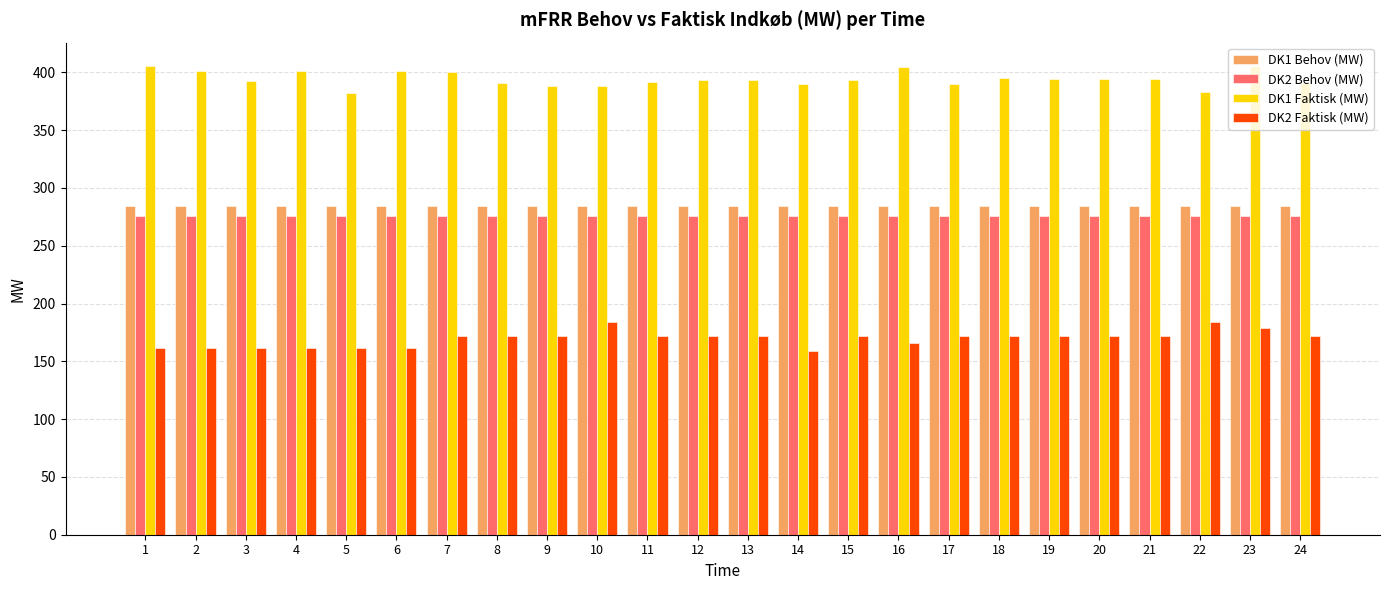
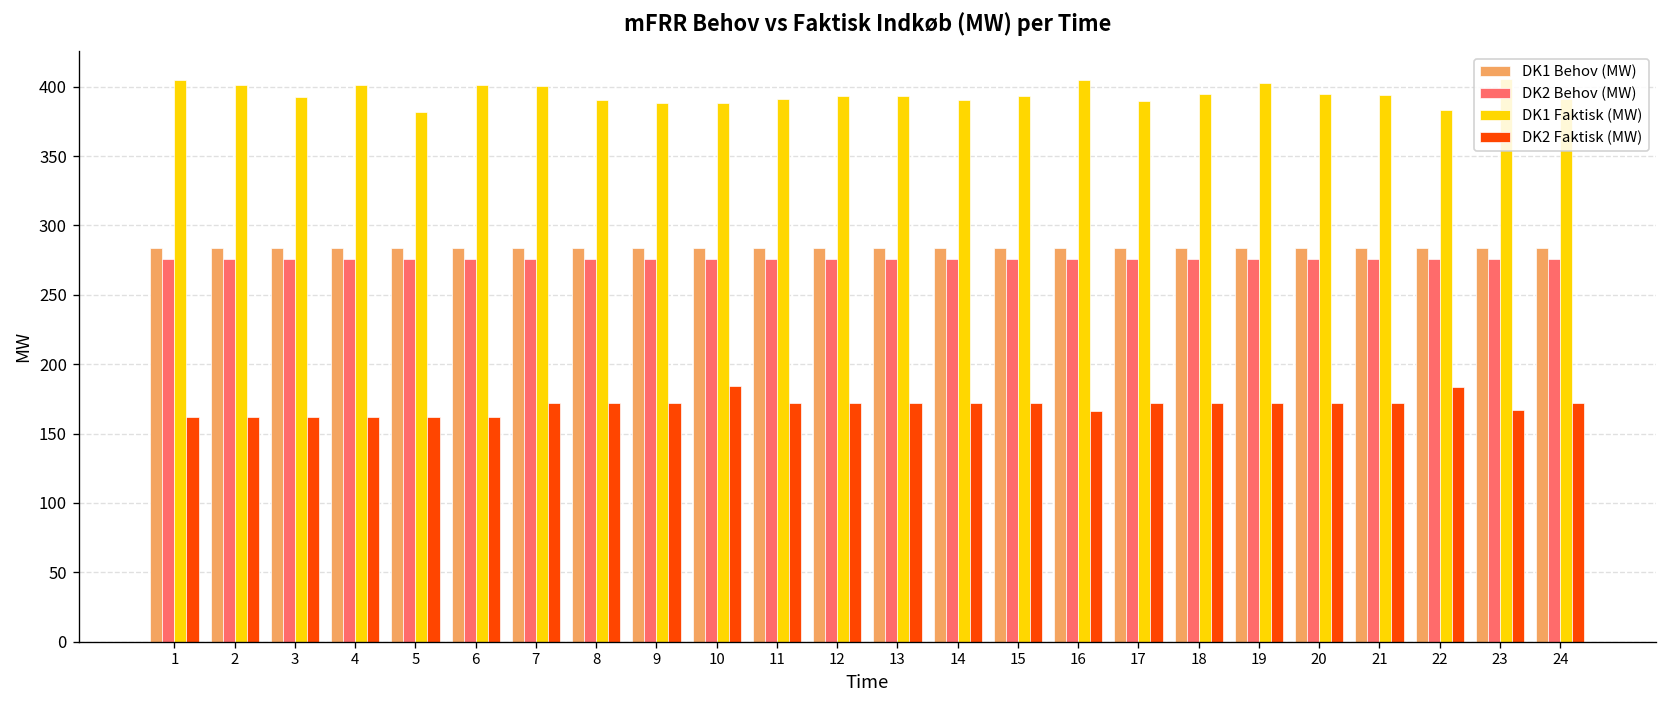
  {
    "DK1 Faktisk (MW)": {
      "1": 405,
      "2": 401,
      "3": 393,
      "4": 401,
      "5": 382,
      "6": 401,
      "7": 401,
      "8": 391,
      "9": 389,
      "10": 389,
      "11": 391,
      "12": 393,
      "13": 393,
      "14": 390,
      "15": 393,
      "16": 405,
      "17": 390,
      "18": 395,
-     "19": 395,
+     "19": 403,
      "20": 395,
      "21": 394,
      "22": 383
    },
    "DK2 Faktisk (MW)": {
      "1": 162,
      "2": 162,
      "3": 162,
      "4": 162,
      "5": 162,
      "6": 162,
      "7": 172,
      "8": 172,
      "9": 172,
      "10": 184,
      "11": 172,
      "12": 172,
      "13": 172,
-     "14": 159,
+     "14": 172,
      "15": 172,
      "16": 166,
      "17": 172,
      "18": 172,
      "19": 172,
      "20": 172,
      "21": 172,
      "22": 184,
-     "23": 179,
+     "23": 167,
      "24": 172
    }
  }
